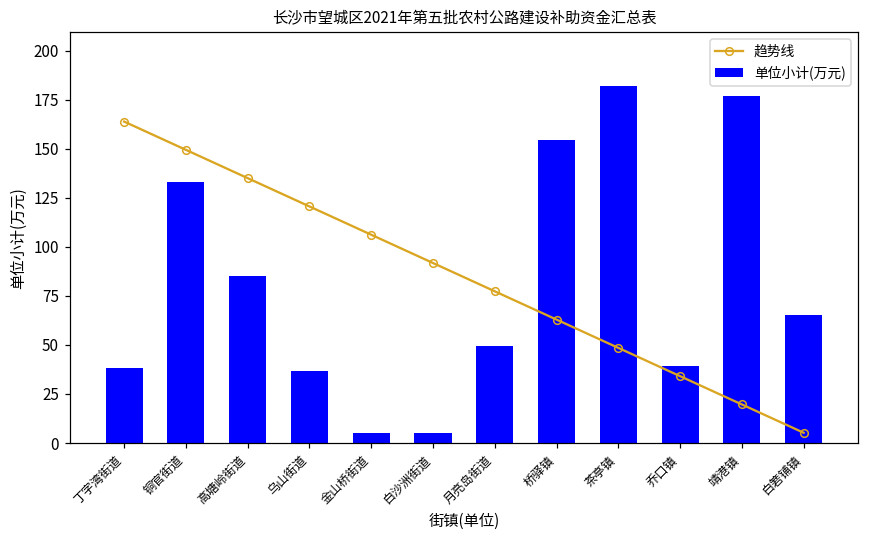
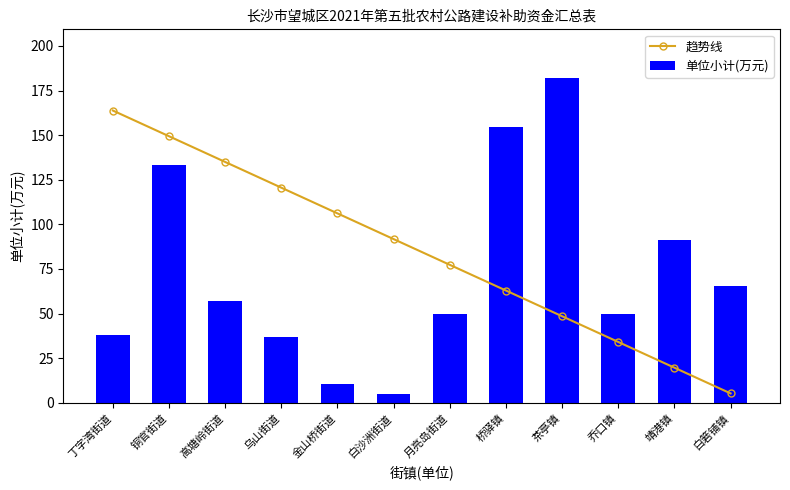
  {
    "趋势线": {
      "丁字湾街道": 164,
      "铜官街道": 149,
      "高塘岭街道": 135,
      "乌山街道": 121,
      "金山桥街道": 106,
      "白沙洲街道": 92,
      "月亮岛街道": 77,
      "桥驿镇": 63,
      "茶亭镇": 48,
      "乔口镇": 34,
      "靖港镇": 20,
      "白箬铺镇": 5
    },
    "单位小计(万元)": {
      "丁字湾街道": 38,
      "铜官街道": 133,
-     "高塘岭街道": 85,
+     "高塘岭街道": 57,
      "乌山街道": 37,
-     "金山桥街道": 5,
+     "金山桥街道": 11,
      "白沙洲街道": 5,
      "月亮岛街道": 50,
      "桥驿镇": 154,
      "茶亭镇": 182,
-     "乔口镇": 39,
-     "靖港镇": 177,
+     "乔口镇": 50,
+     "靖港镇": 91,
      "白箬铺镇": 65
    }
  }
